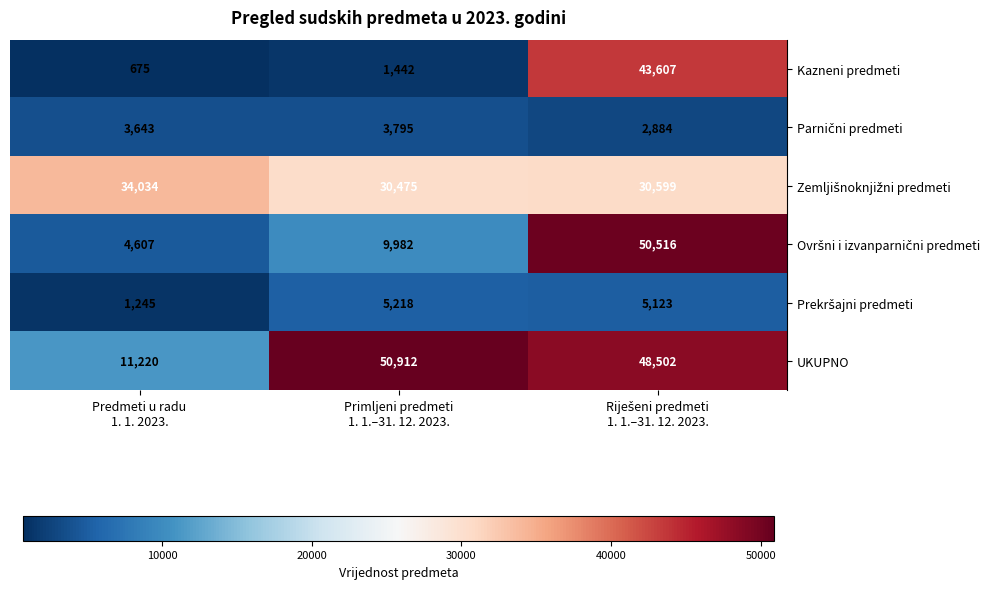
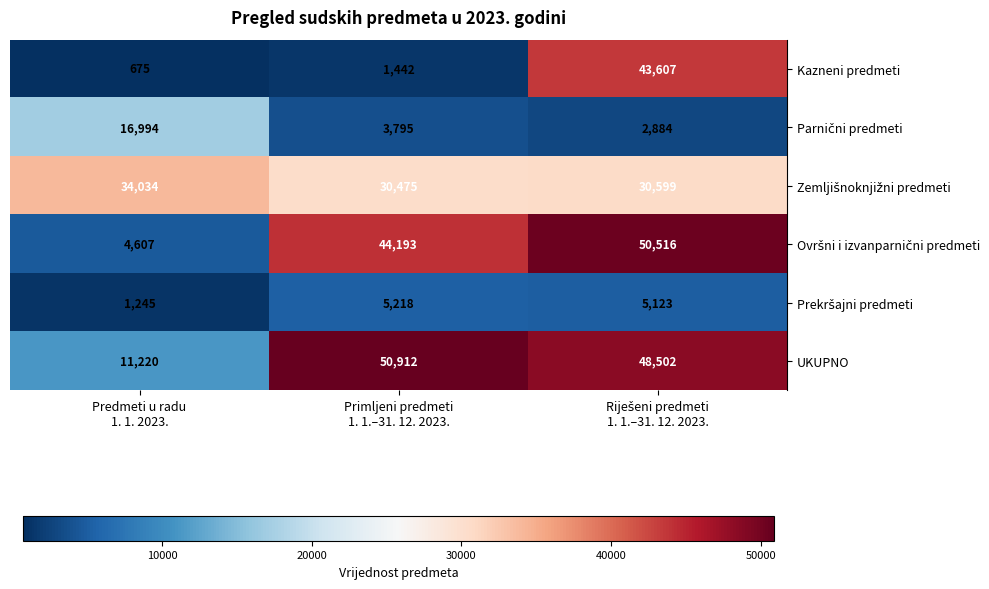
  {
    "Kazneni predmeti": {
      "Predmeti u radu 1. 1. 2023.": "675",
      "Primljeni predmeti 1. 1.–31. 12. 2023.": "1,442",
      "Riješeni predmeti 1. 1.–31. 12. 2023.": "43,607"
    },
    "Parnični predmeti": {
-     "Predmeti u radu 1. 1. 2023.": "3,643",
+     "Predmeti u radu 1. 1. 2023.": "16,994",
      "Primljeni predmeti 1. 1.–31. 12. 2023.": "3,795",
      "Riješeni predmeti 1. 1.–31. 12. 2023.": "2,884"
    },
    "Zemljišnoknjižni predmeti": {
      "Predmeti u radu 1. 1. 2023.": "34,034",
      "Primljeni predmeti 1. 1.–31. 12. 2023.": "30,475",
      "Riješeni predmeti 1. 1.–31. 12. 2023.": "30,599"
    },
    "Ovršni i izvanparnični predmeti": {
      "Predmeti u radu 1. 1. 2023.": "4,607",
-     "Primljeni predmeti 1. 1.–31. 12. 2023.": "9,982",
+     "Primljeni predmeti 1. 1.–31. 12. 2023.": "44,193",
      "Riješeni predmeti 1. 1.–31. 12. 2023.": "50,516"
    },
    "Prekršajni predmeti": {
      "Predmeti u radu 1. 1. 2023.": "1,245",
      "Primljeni predmeti 1. 1.–31. 12. 2023.": "5,218",
      "Riješeni predmeti 1. 1.–31. 12. 2023.": "5,123"
    },
    "UKUPNO": {
      "Predmeti u radu 1. 1. 2023.": "11,220",
      "Primljeni predmeti 1. 1.–31. 12. 2023.": "50,912",
      "Riješeni predmeti 1. 1.–31. 12. 2023.": "48,502"
    }
  }
